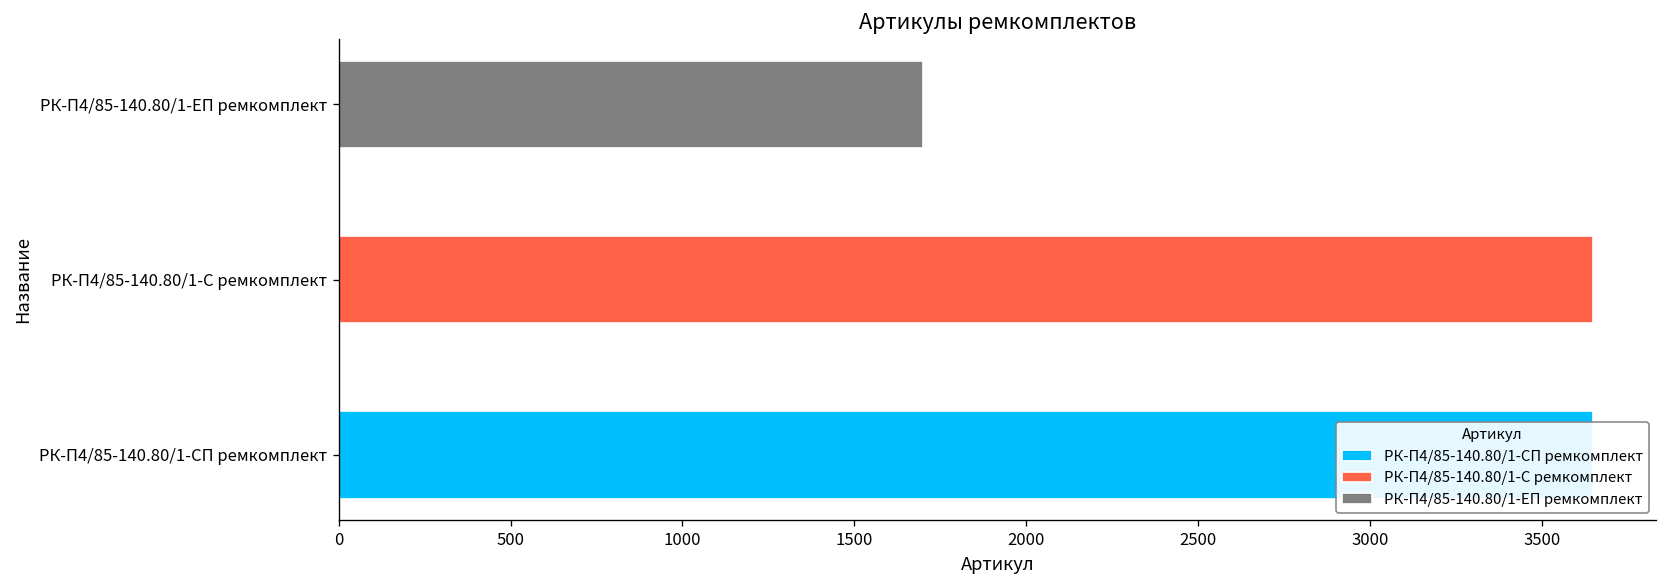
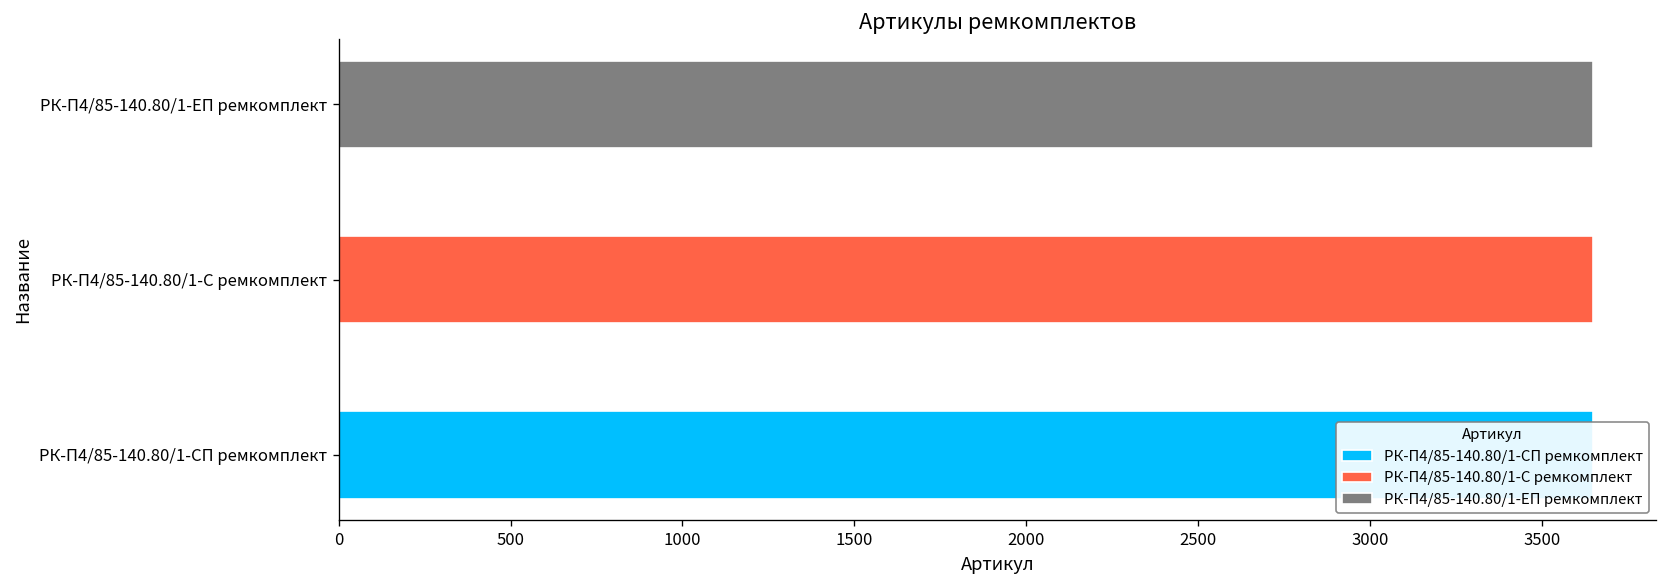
  {
-   "РК-П4/85-140.80/1-ЕП ремкомплект": 1700,
+   "РК-П4/85-140.80/1-ЕП ремкомплект": 3650,
    "РК-П4/85-140.80/1-С ремкомплект": 3650
  }
